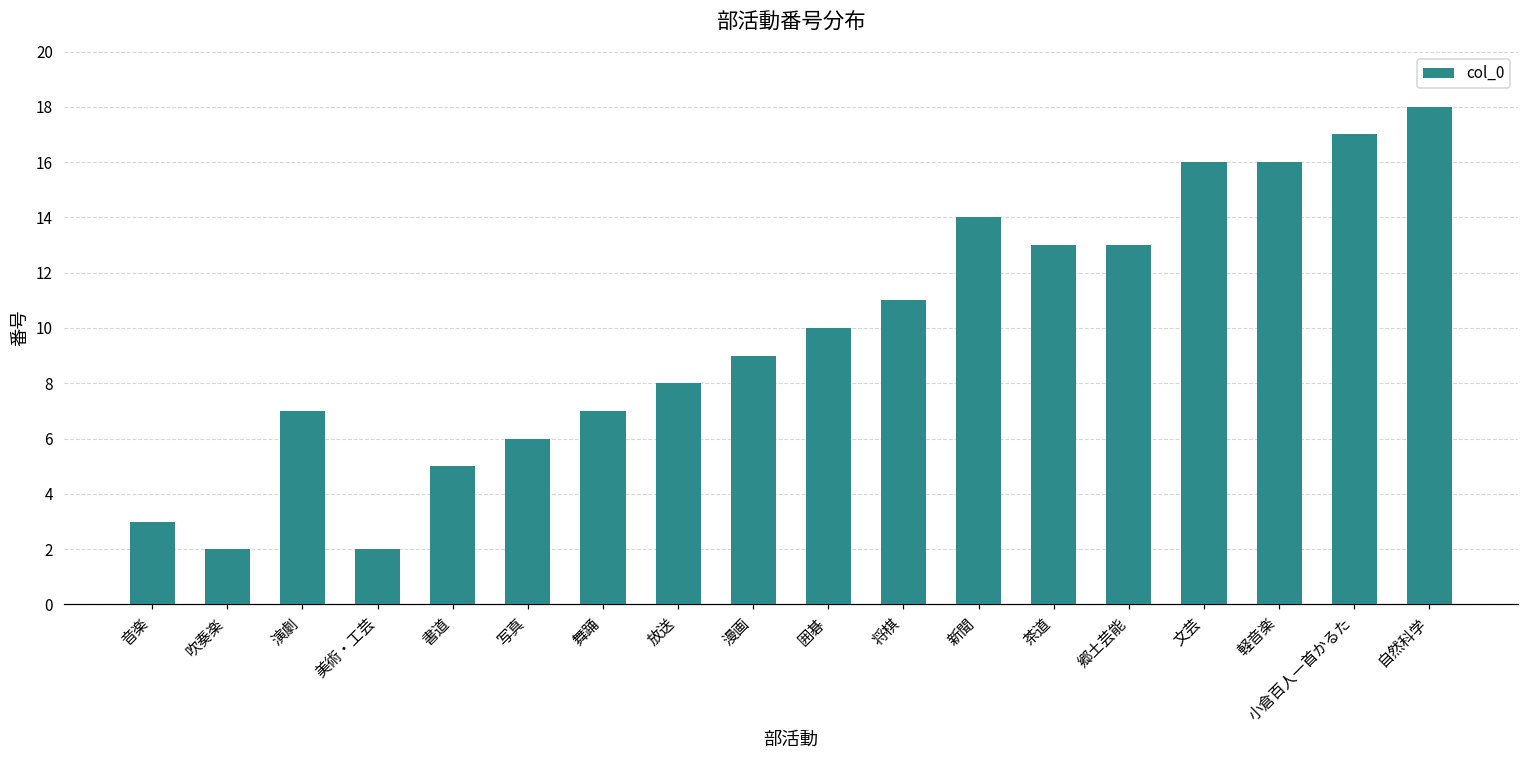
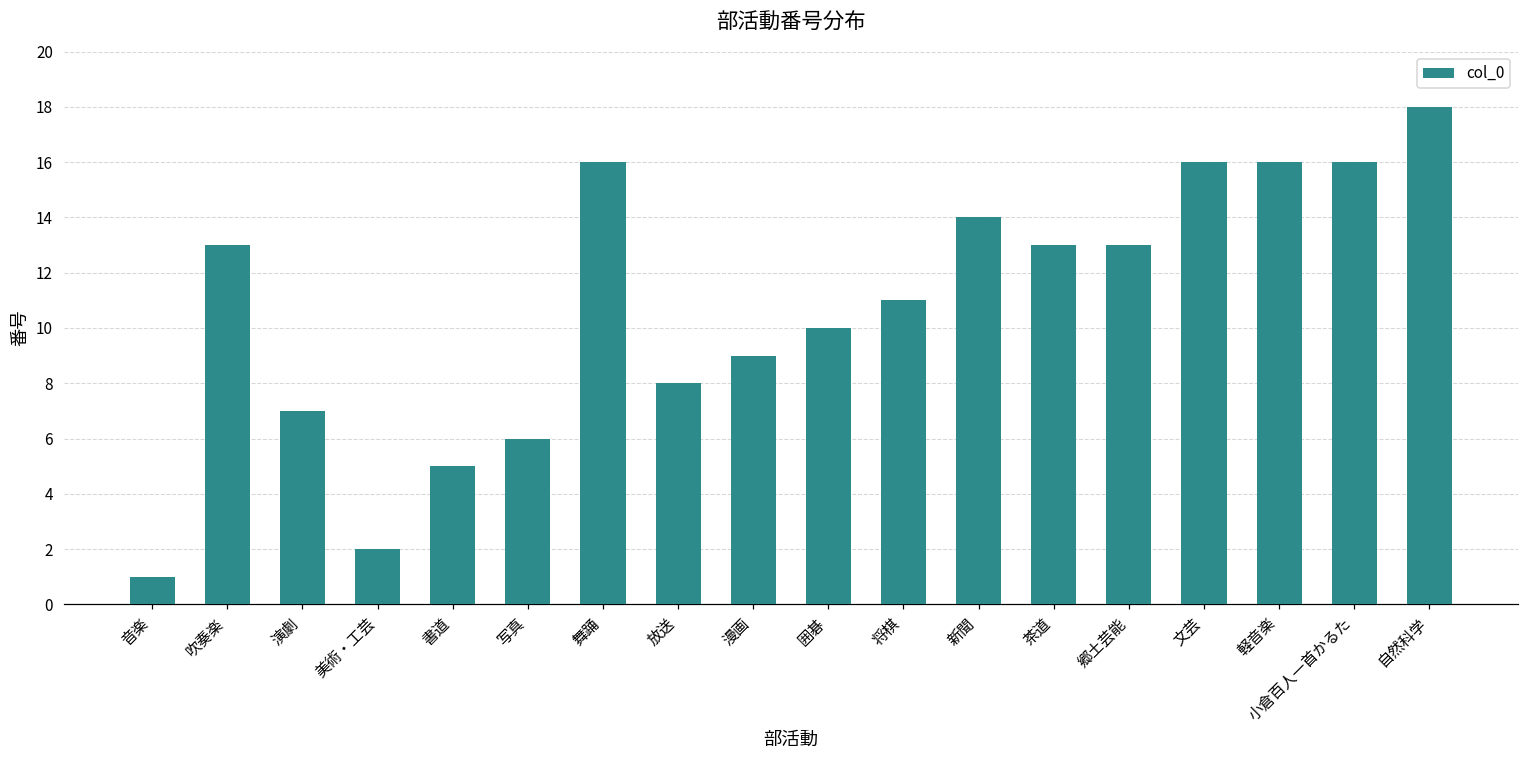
  {
-   "音楽": 3,
-   "吹奏楽": 2,
+   "音楽": 1,
+   "吹奏楽": 13,
    "演劇": 7,
    "美術・工芸": 2,
    "書道": 5,
    "写真": 6,
-   "舞踊": 7,
+   "舞踊": 16,
    "放送": 8,
    "漫画": 9,
    "囲碁": 10,
    "将棋": 11,
    "新聞": 14,
    "茶道": 13,
    "郷土芸能": 13,
    "文芸": 16,
    "軽音楽": 16,
-   "小倉百人一首かるた": 17,
+   "小倉百人一首かるた": 16,
    "自然科学": 18
  }
